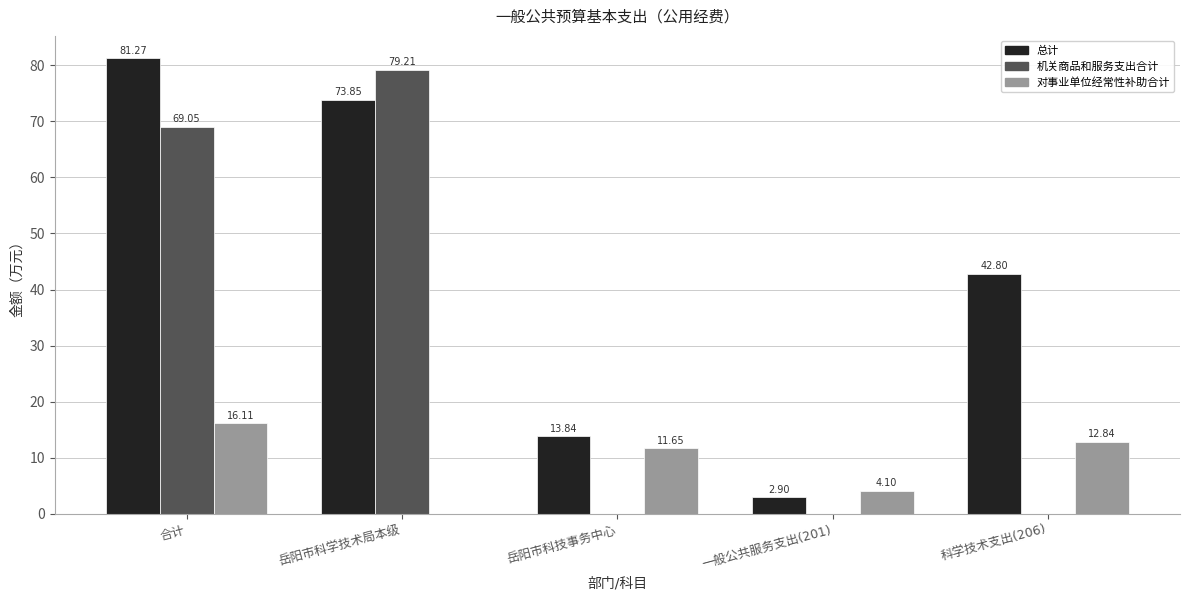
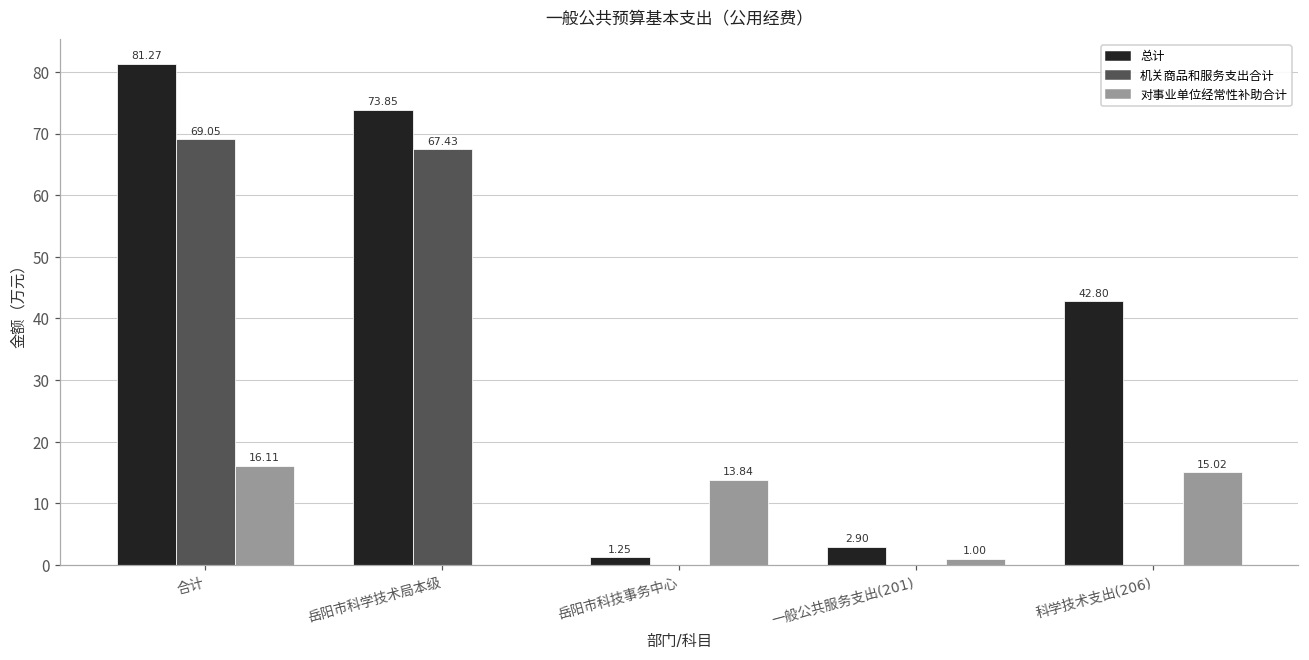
  {
    "总计": {
      "合计": 81.27,
      "岳阳市科学技术局本级": 73.85,
-     "岳阳市科技事务中心": 13.84,
+     "岳阳市科技事务中心": 1.25,
      "一般公共服务支出(201)": 2.90,
      "科学技术支出(206)": 42.80
    },
    "机关商品和服务支出合计": {
      "合计": 69.05,
-     "岳阳市科学技术局本级": 79.21
+     "岳阳市科学技术局本级": 67.43
    },
    "对事业单位经常性补助合计": {
      "合计": 16.11,
-     "岳阳市科技事务中心": 11.65,
-     "一般公共服务支出(201)": 4.10,
-     "科学技术支出(206)": 12.84
+     "岳阳市科技事务中心": 13.84,
+     "一般公共服务支出(201)": 1.00,
+     "科学技术支出(206)": 15.02
    }
  }
